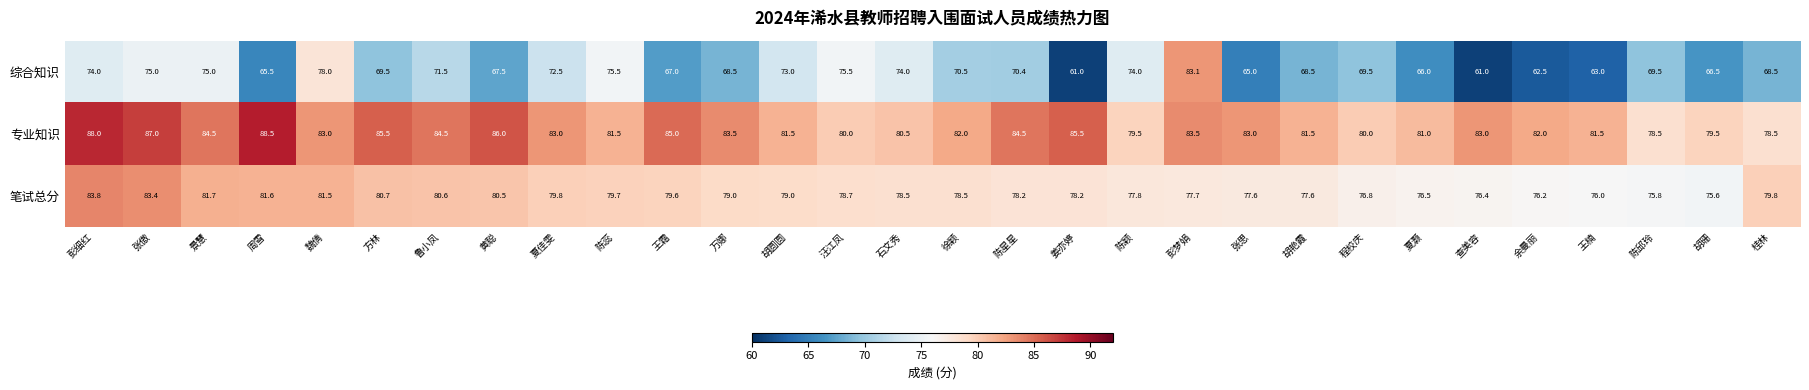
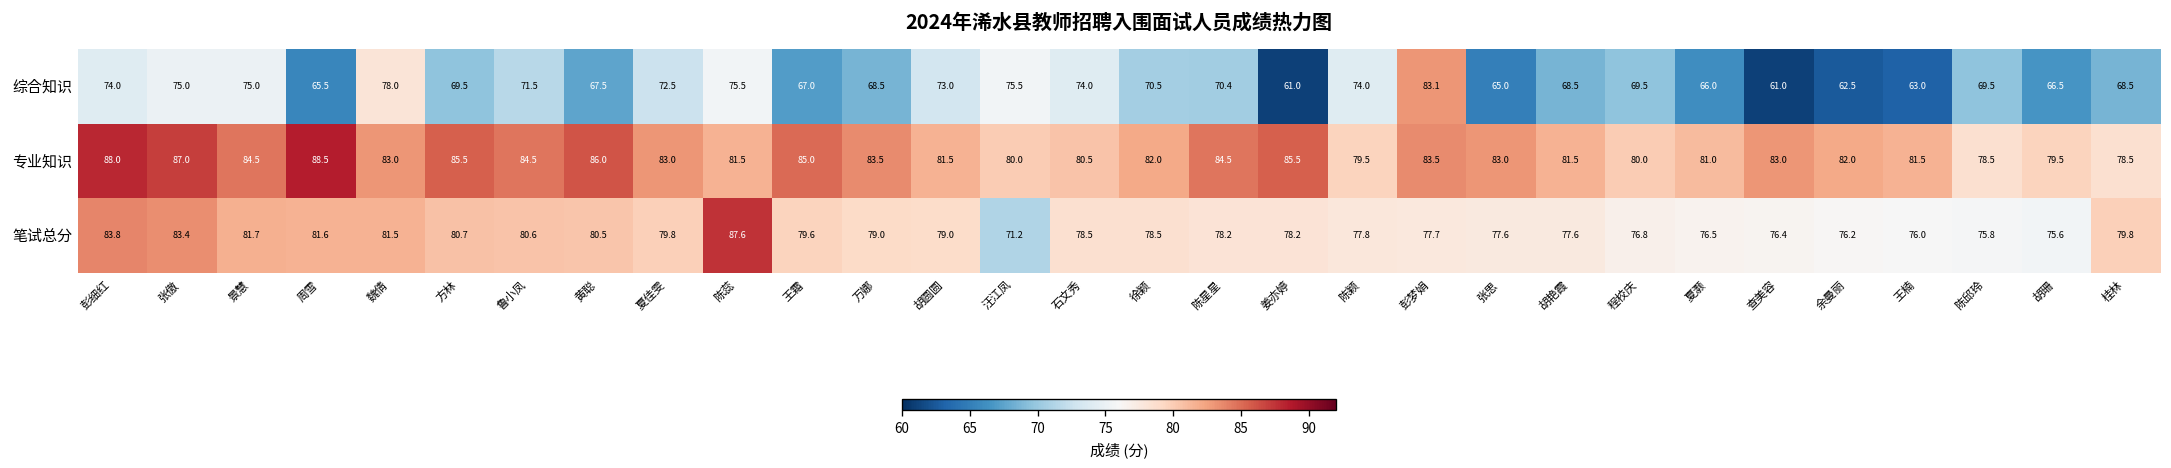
  {
    "综合知识": {
      "彭细红": 74.0,
      "张傲": 75.0,
      "景慧": 75.0,
      "周雪": 65.5,
      "魏倩": 78.0,
      "方林": 69.5,
      "鲁小凤": 71.5,
      "黄聪": 67.5,
      "夏佳雯": 72.5,
      "陈蕊": 75.5,
      "王霜": 67.0,
      "万娜": 68.5,
      "胡圆圆": 73.0,
      "汪江凤": 75.5,
      "石文秀": 74.0,
      "徐颖": 70.5,
      "陈星星": 70.4,
      "姜亦婷": 61.0,
      "陈颖": 74.0,
      "彭梦娟": 83.1,
      "张思": 65.0,
      "胡艳霞": 68.5,
      "程校庆": 69.5,
      "夏灏": 66.0,
      "查美容": 61.0,
      "余曼丽": 62.5,
      "王楠": 63.0,
      "陈邱玲": 69.5,
      "胡珊": 66.5,
      "桂林": 68.5
    },
    "专业知识": {
      "彭细红": 88.0,
      "张傲": 87.0,
      "景慧": 84.5,
      "周雪": 88.5,
      "魏倩": 83.0,
      "方林": 85.5,
      "鲁小凤": 84.5,
      "黄聪": 86.0,
      "夏佳雯": 83.0,
      "陈蕊": 81.5,
      "王霜": 85.0,
      "万娜": 83.5,
      "胡圆圆": 81.5,
      "汪江凤": 80.0,
      "石文秀": 80.5,
      "徐颖": 82.0,
      "陈星星": 84.5,
      "姜亦婷": 85.5,
      "陈颖": 79.5,
      "彭梦娟": 83.5,
      "张思": 83.0,
      "胡艳霞": 81.5,
      "程校庆": 80.0,
      "夏灏": 81.0,
      "查美容": 83.0,
      "余曼丽": 82.0,
      "王楠": 81.5,
      "陈邱玲": 78.5,
      "胡珊": 79.5,
      "桂林": 78.5
    },
    "笔试总分": {
      "彭细红": 83.8,
      "张傲": 83.4,
      "景慧": 81.7,
      "周雪": 81.6,
      "魏倩": 81.5,
      "方林": 80.7,
      "鲁小凤": 80.6,
      "黄聪": 80.5,
      "夏佳雯": 79.8,
-     "陈蕊": 79.7,
+     "陈蕊": 87.6,
      "王霜": 79.6,
      "万娜": 79.0,
      "胡圆圆": 79.0,
-     "汪江凤": 78.7,
+     "汪江凤": 71.2,
      "石文秀": 78.5,
      "徐颖": 78.5,
      "陈星星": 78.2,
      "姜亦婷": 78.2,
      "陈颖": 77.8,
      "彭梦娟": 77.7,
      "张思": 77.6,
      "胡艳霞": 77.6,
      "程校庆": 76.8,
      "夏灏": 76.5,
      "查美容": 76.4,
      "余曼丽": 76.2,
      "王楠": 76.0,
      "陈邱玲": 75.8,
      "胡珊": 75.6,
      "桂林": 79.8
    }
  }
